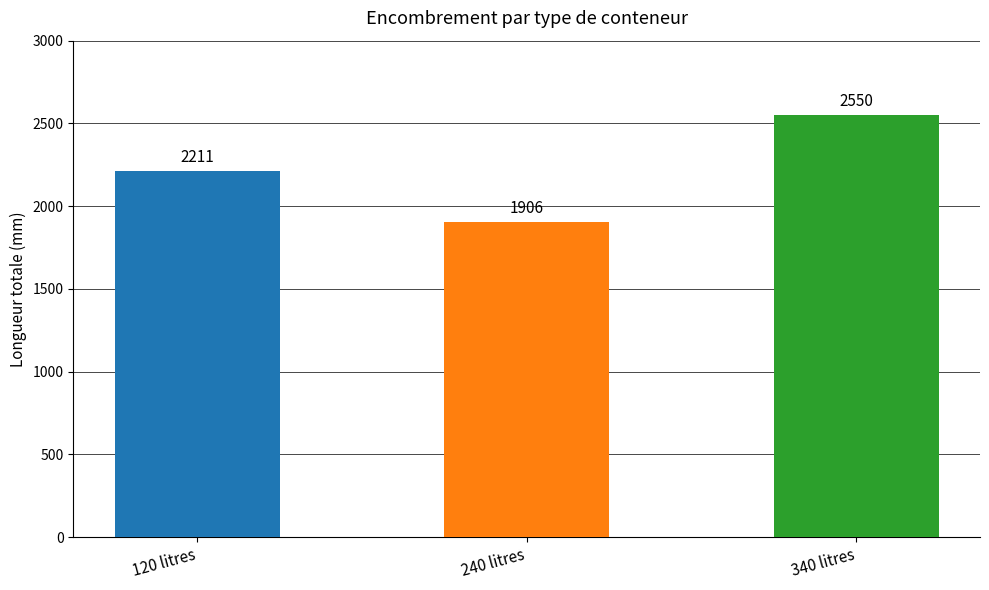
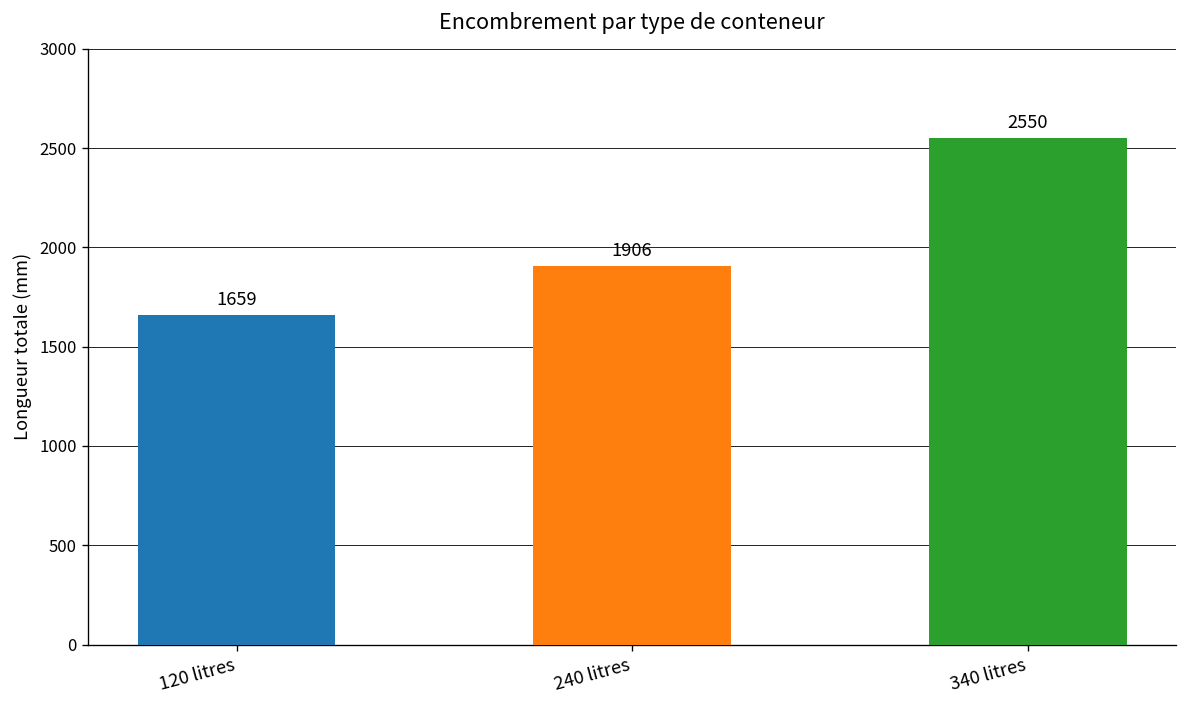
  {
-   "120 litres": 2211,
+   "120 litres": 1659,
    "240 litres": 1906,
    "340 litres": 2550
  }
